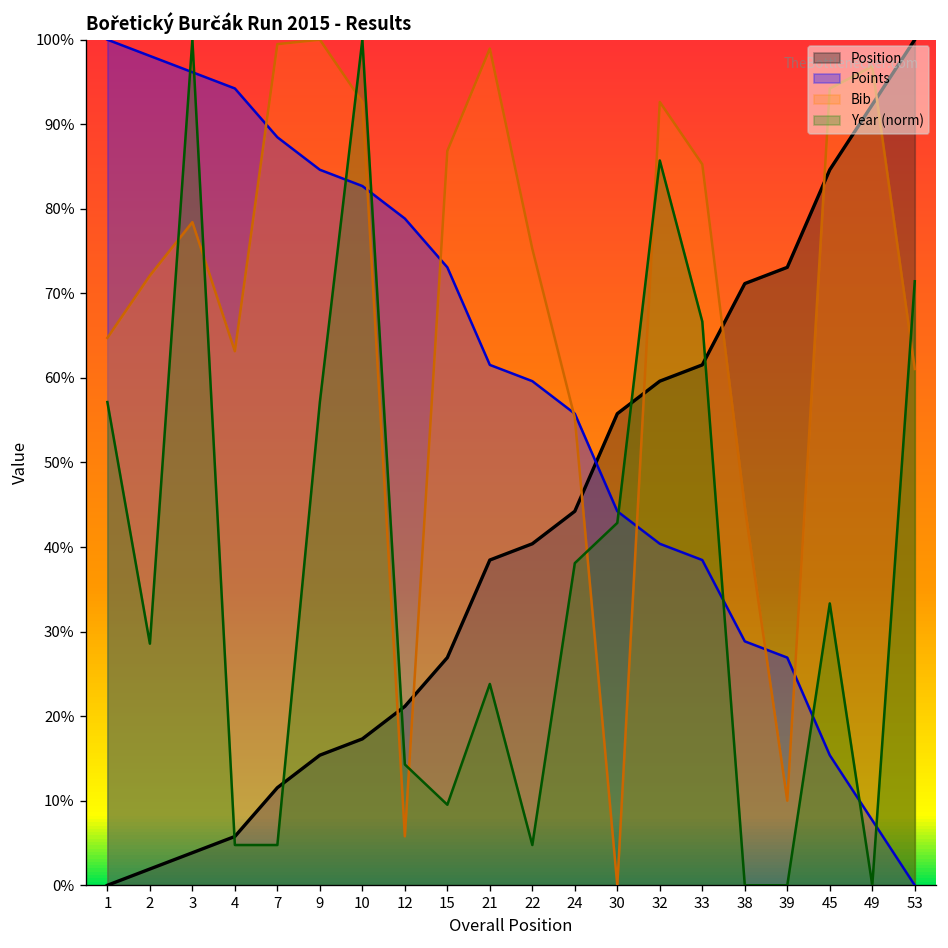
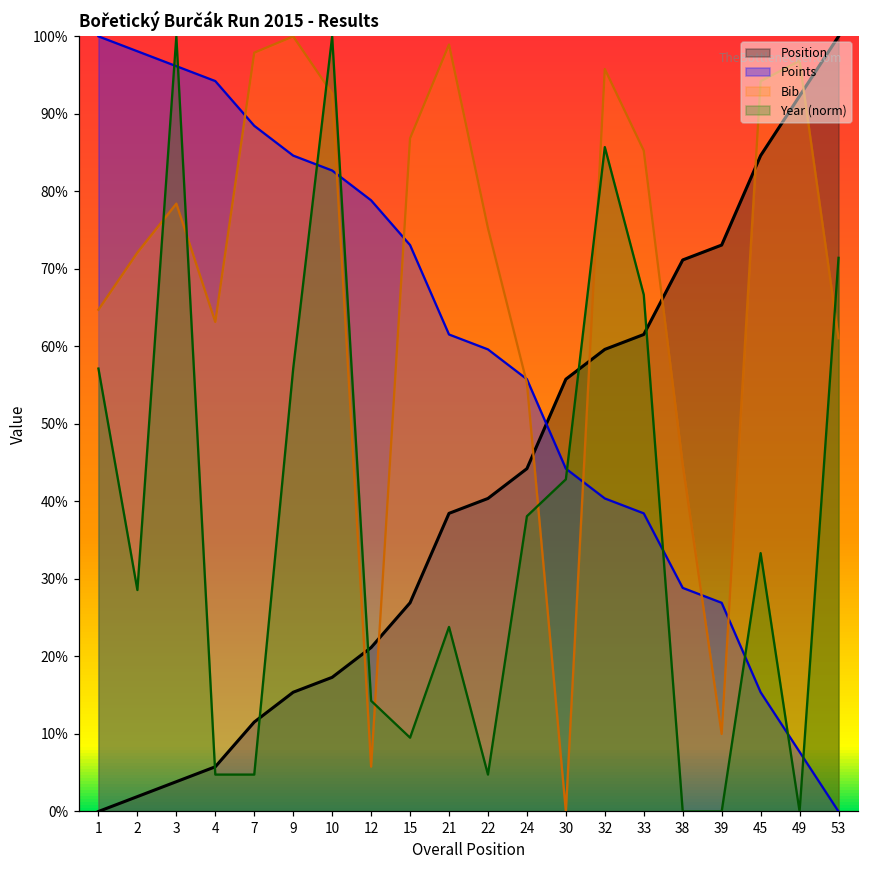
  {
    "Points": {
      "1": "100%",
      "2": "98%",
      "3": "96%",
      "4": "94%",
      "7": "88%",
      "9": "85%",
      "10": "83%",
      "12": "79%",
      "15": "73%",
      "21": "62%",
      "22": "60%",
      "24": "56%",
      "30": "44%",
      "32": "40%",
      "33": "38%",
      "38": "29%",
      "39": "27%",
      "45": "15%",
      "49": "8%",
      "53": "0%"
    },
    "Bib": {
      "1": "65%",
      "2": "72%",
      "3": "78%",
      "4": "63%",
-     "7": "99%",
+     "7": "98%",
      "9": "100%",
      "10": "93%",
      "12": "6%",
      "15": "87%",
      "21": "99%",
      "22": "75%",
      "24": "55%",
      "30": "0%",
-     "32": "93%",
+     "32": "96%",
      "33": "85%",
      "38": "45%",
      "39": "10%",
      "53": "61%"
    }
  }
